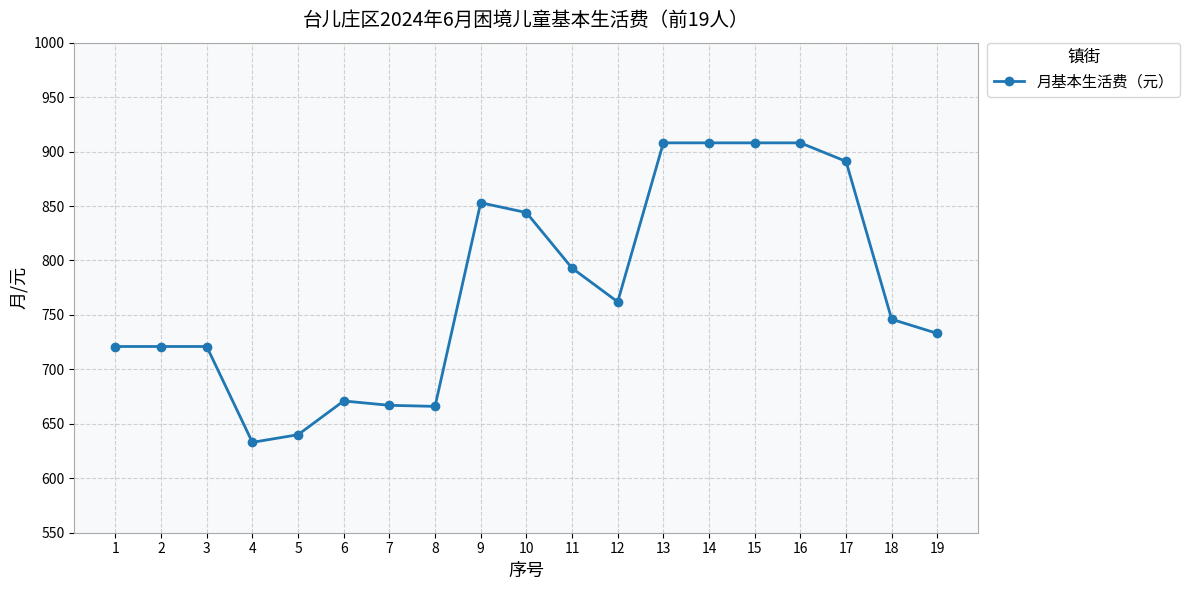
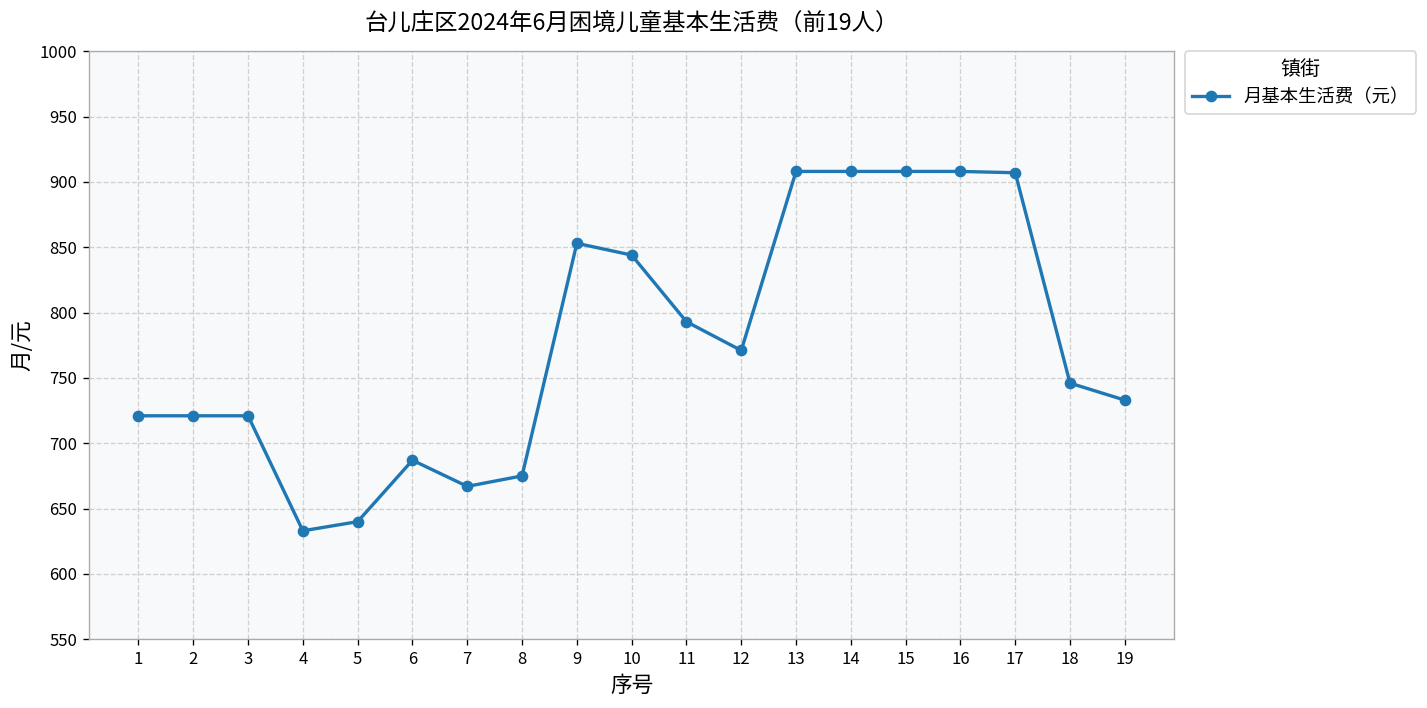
  {
    "1": 721,
    "2": 721,
    "3": 721,
    "4": 633,
    "5": 640,
-   "6": 671,
+   "6": 687,
    "7": 667,
-   "8": 666,
+   "8": 675,
    "9": 853,
    "10": 844,
    "11": 793,
-   "12": 762,
+   "12": 771,
    "13": 908,
    "14": 908,
    "15": 908,
    "16": 908,
-   "17": 891,
+   "17": 907,
    "18": 746,
    "19": 733
  }
